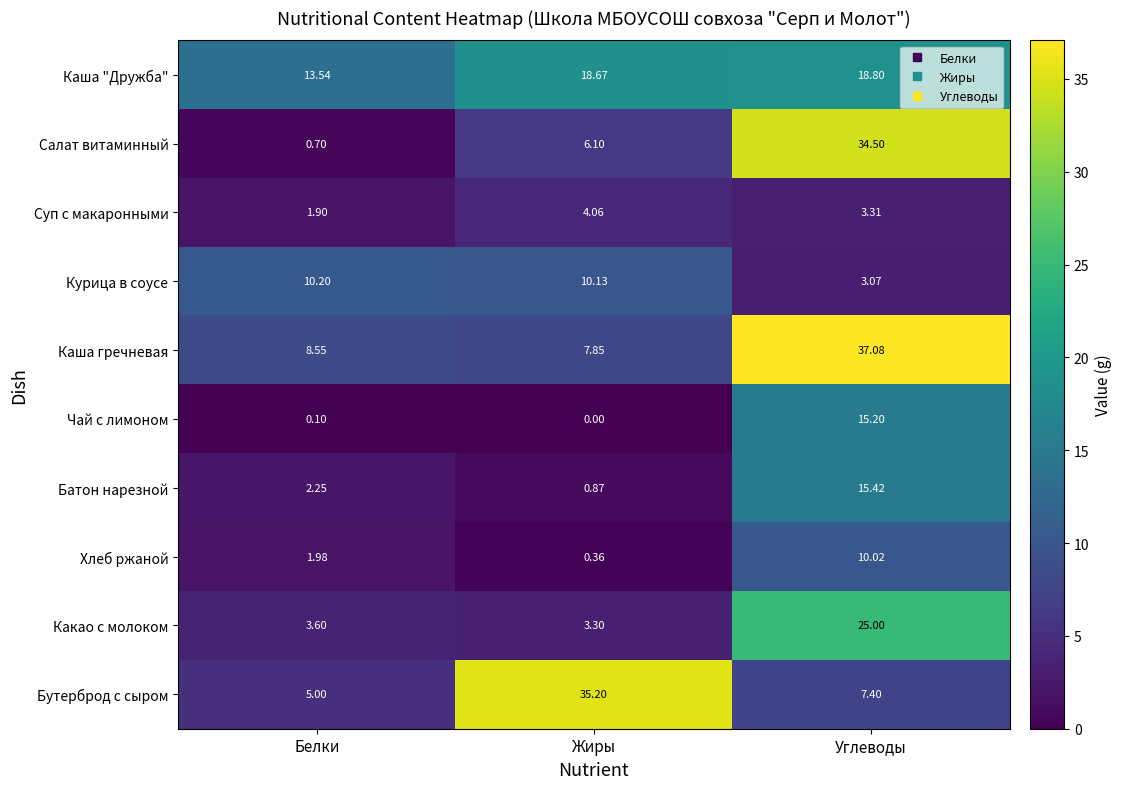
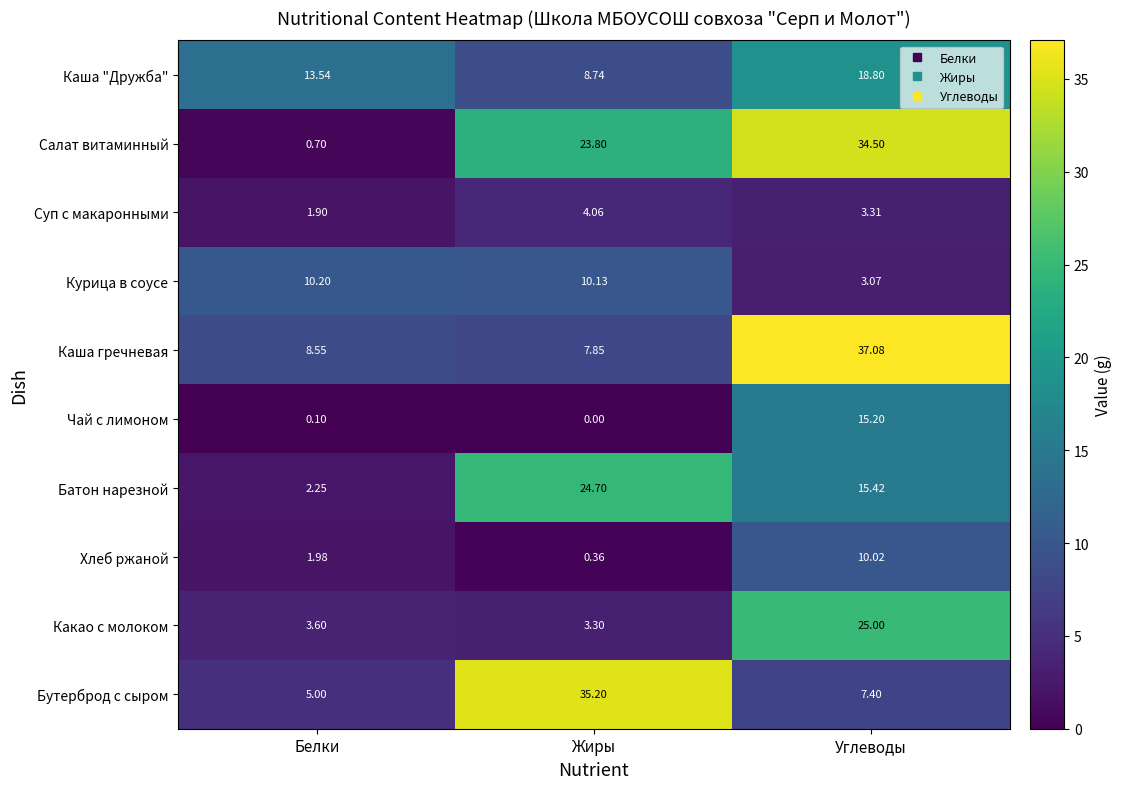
  {
    "Каша \"Дружба\"": {
      "Белки": 13.54,
-     "Жиры": 18.67,
+     "Жиры": 8.74,
      "Углеводы": 18.80
    },
    "Салат витаминный": {
      "Белки": 0.70,
-     "Жиры": 6.10,
+     "Жиры": 23.80,
      "Углеводы": 34.50
    },
    "Суп с макаронными": {
      "Белки": 1.90,
      "Жиры": 4.06,
      "Углеводы": 3.31
    },
    "Курица в соусе": {
      "Белки": 10.20,
      "Жиры": 10.13,
      "Углеводы": 3.07
    },
    "Каша гречневая": {
      "Белки": 8.55,
      "Жиры": 7.85,
      "Углеводы": 37.08
    },
    "Чай с лимоном": {
      "Белки": 0.10,
      "Жиры": 0.00,
      "Углеводы": 15.20
    },
    "Батон нарезной": {
      "Белки": 2.25,
-     "Жиры": 0.87,
+     "Жиры": 24.70,
      "Углеводы": 15.42
    },
    "Хлеб ржаной": {
      "Белки": 1.98,
      "Жиры": 0.36,
      "Углеводы": 10.02
    },
    "Какао с молоком": {
      "Белки": 3.60,
      "Жиры": 3.30,
      "Углеводы": 25.00
    },
    "Бутерброд с сыром": {
      "Белки": 5.00,
      "Жиры": 35.20,
      "Углеводы": 7.40
    }
  }
